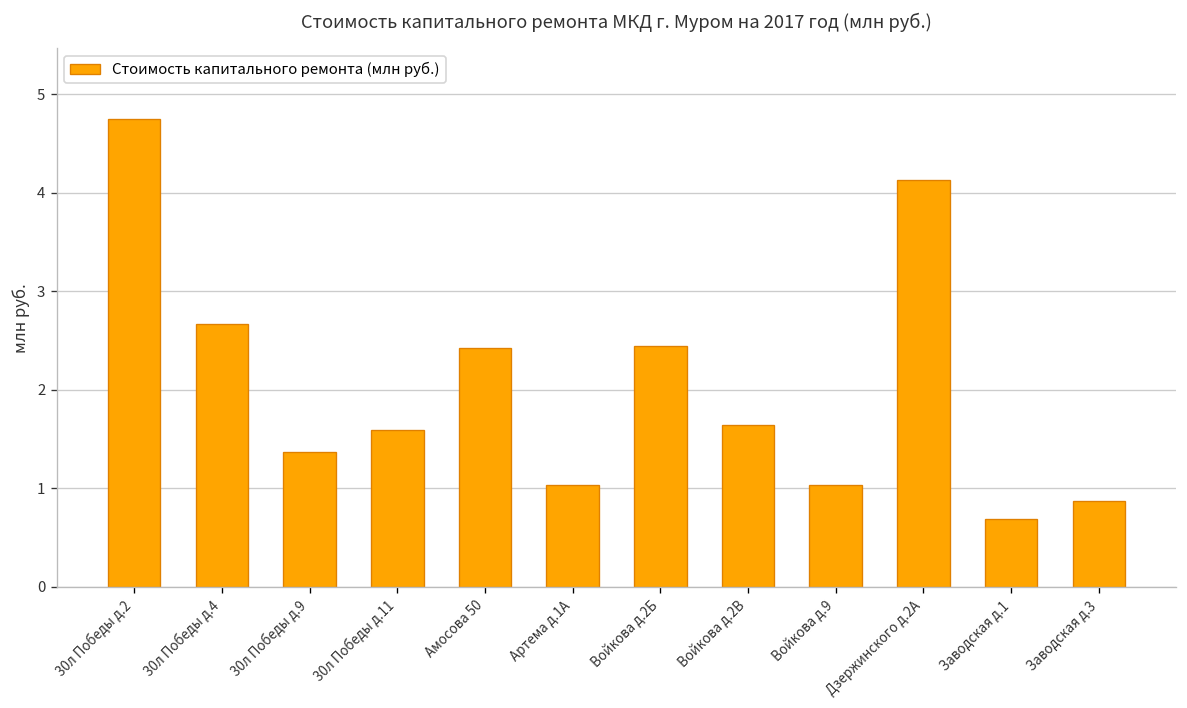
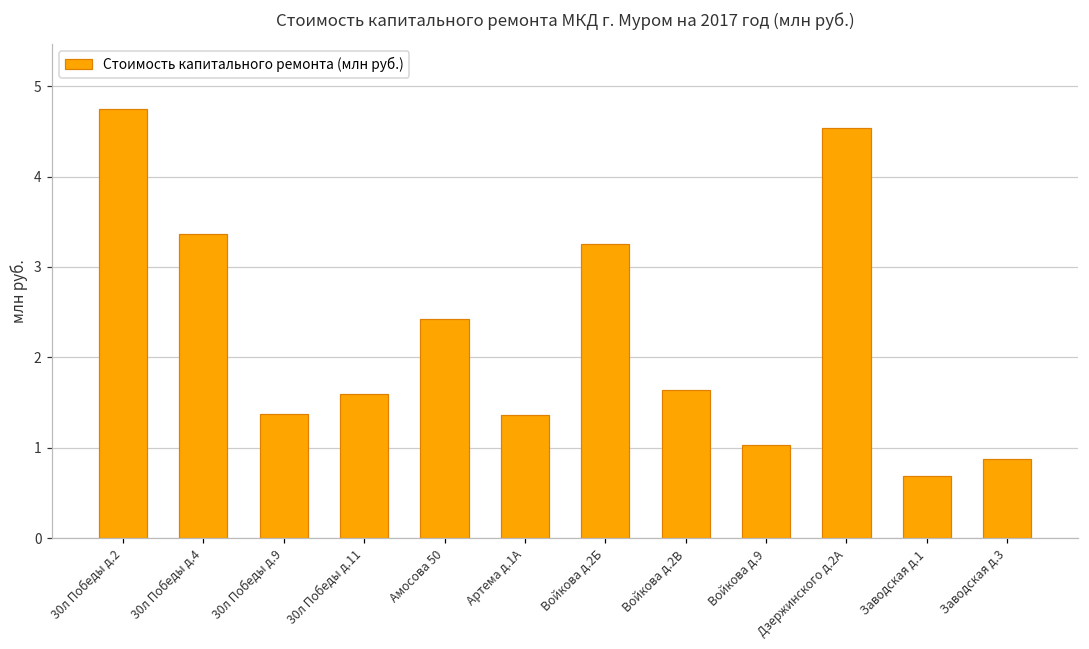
  {
    "30л Победы д.2": 4.8,
-   "30л Победы д.4": 2.7,
+   "30л Победы д.4": 3.4,
    "30л Победы д.9": 1.4,
    "30л Победы д.11": 1.6,
    "Амосова 50": 2.4,
-   "Артема д.1А": 1.0,
-   "Войкова д.2Б": 2.4,
+   "Артема д.1А": 1.4,
+   "Войкова д.2Б": 3.3,
    "Войкова д.2В": 1.6,
    "Войкова д.9": 1.0,
-   "Дзержинского д.2А": 4.1,
+   "Дзержинского д.2А": 4.5,
    "Заводская д.1": 0.7,
    "Заводская д.3": 0.9
  }
